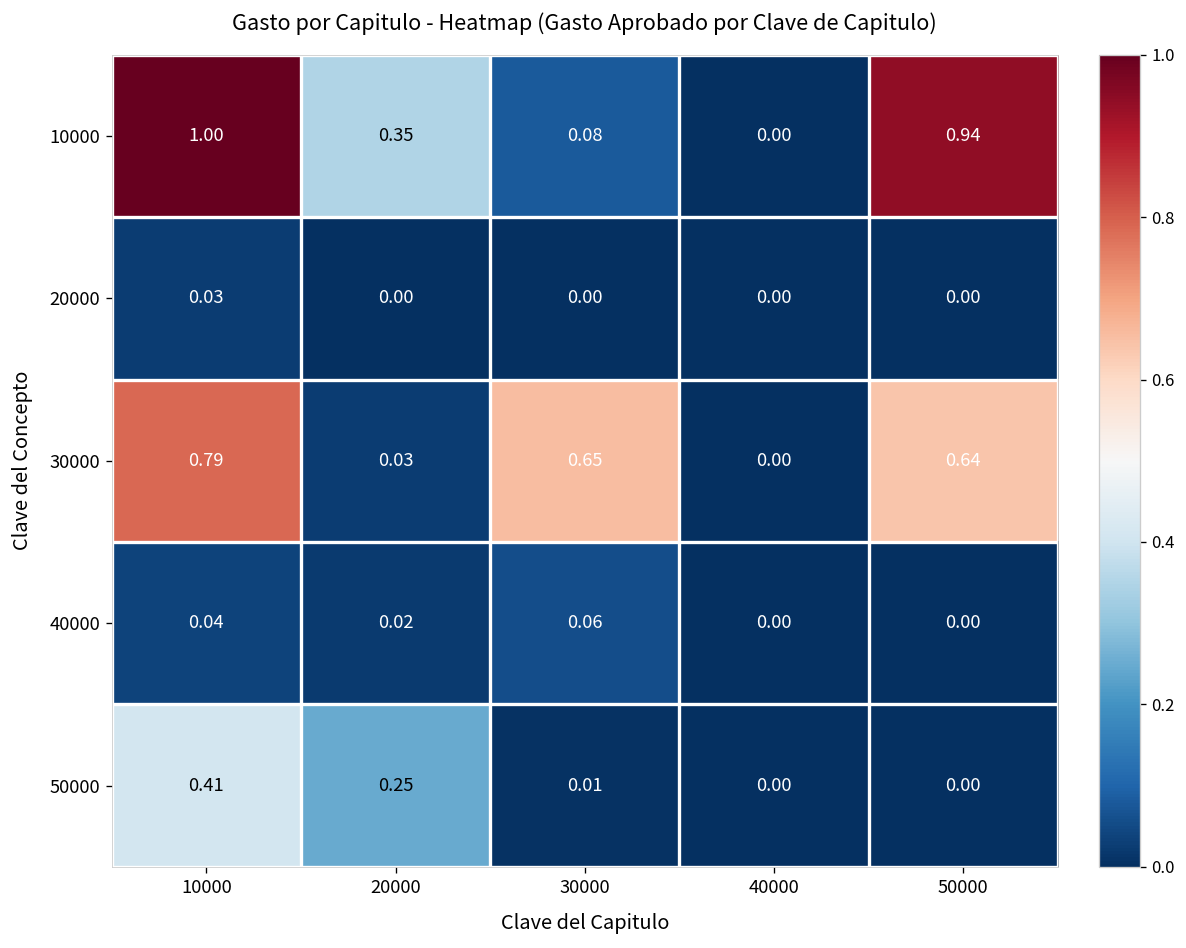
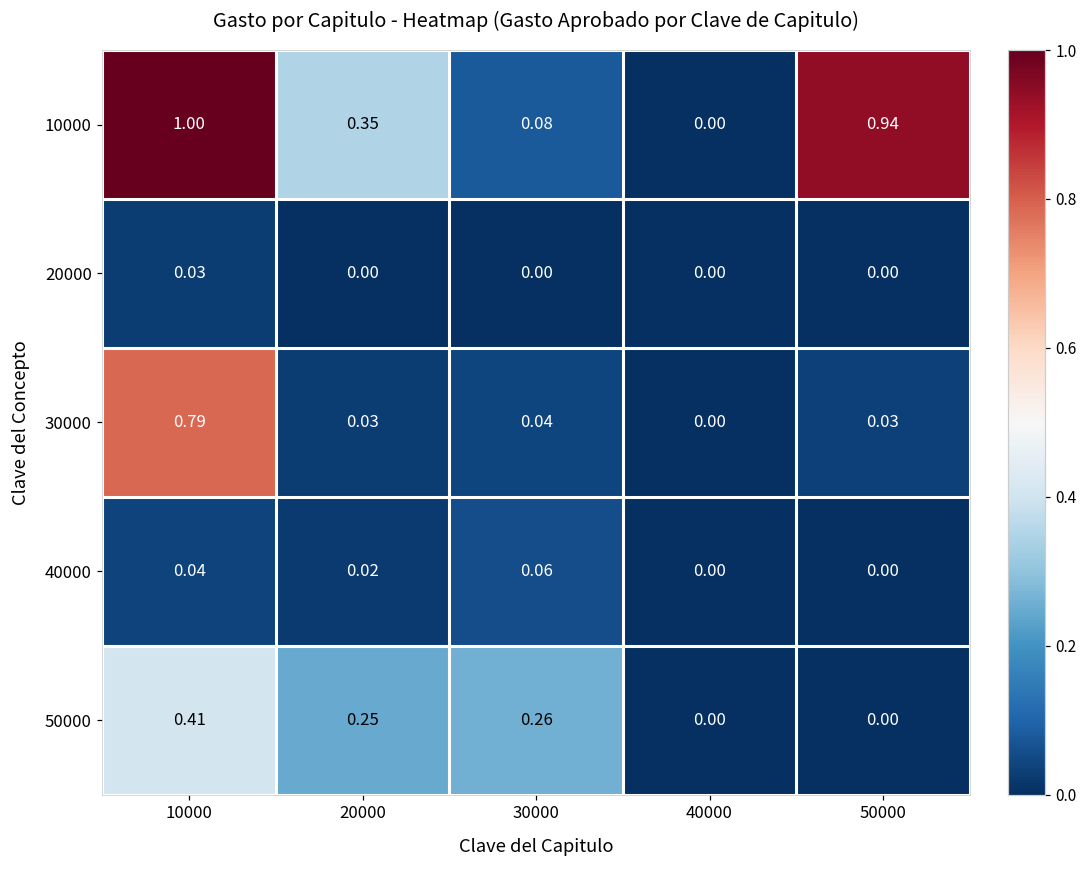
  {
    "10000": {
      "10000": 1.00,
      "20000": 0.35,
      "30000": 0.08,
      "40000": 0.00,
      "50000": 0.94
    },
    "20000": {
      "10000": 0.03,
      "20000": 0.00,
      "30000": 0.00,
      "40000": 0.00,
      "50000": 0.00
    },
    "30000": {
      "10000": 0.79,
      "20000": 0.03,
-     "30000": 0.65,
+     "30000": 0.04,
      "40000": 0.00,
-     "50000": 0.64
+     "50000": 0.03
    },
    "40000": {
      "10000": 0.04,
      "20000": 0.02,
      "30000": 0.06,
      "40000": 0.00,
      "50000": 0.00
    },
    "50000": {
      "10000": 0.41,
      "20000": 0.25,
-     "30000": 0.01,
+     "30000": 0.26,
      "40000": 0.00,
      "50000": 0.00
    }
  }
